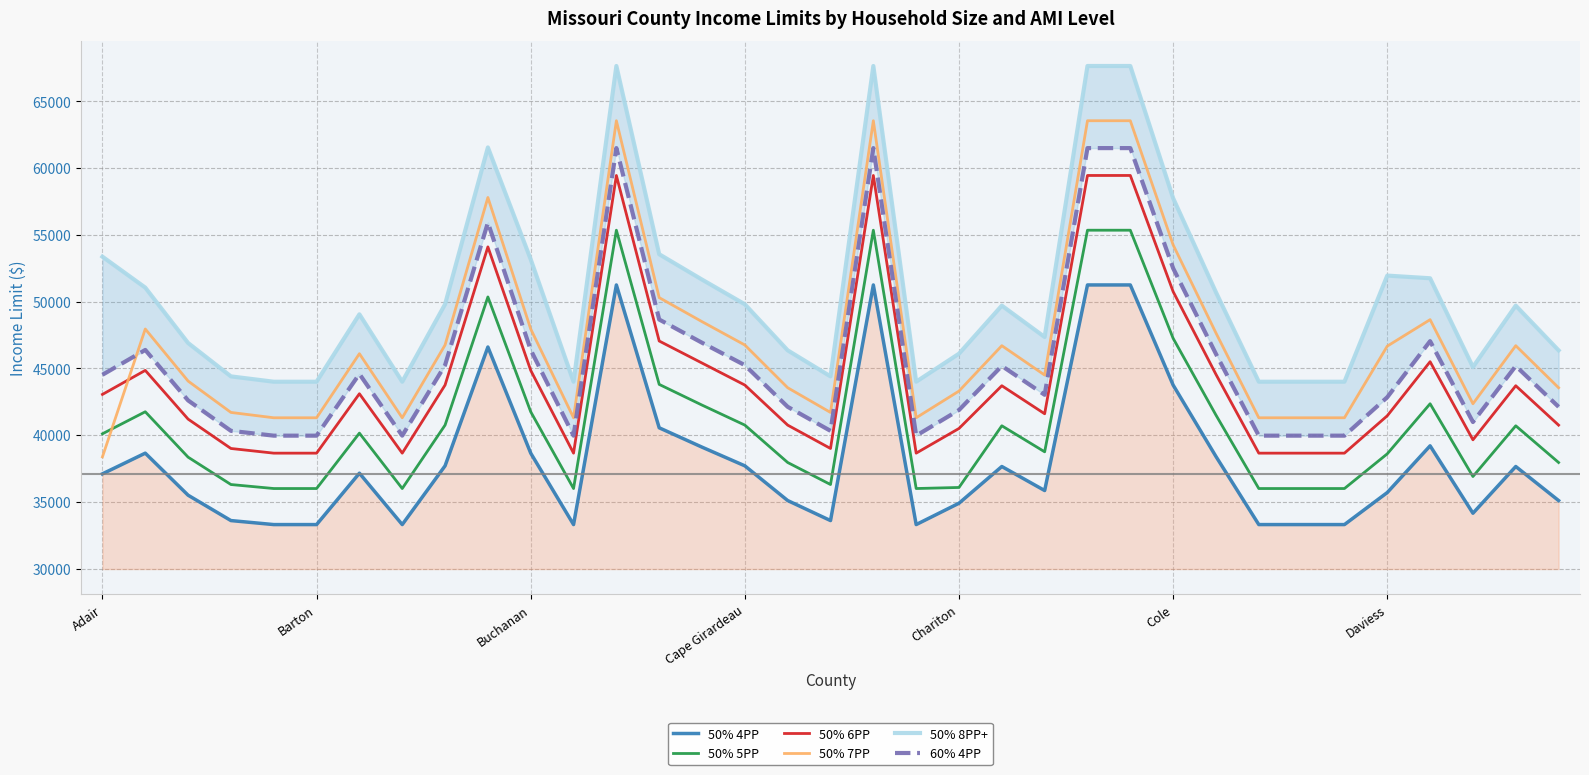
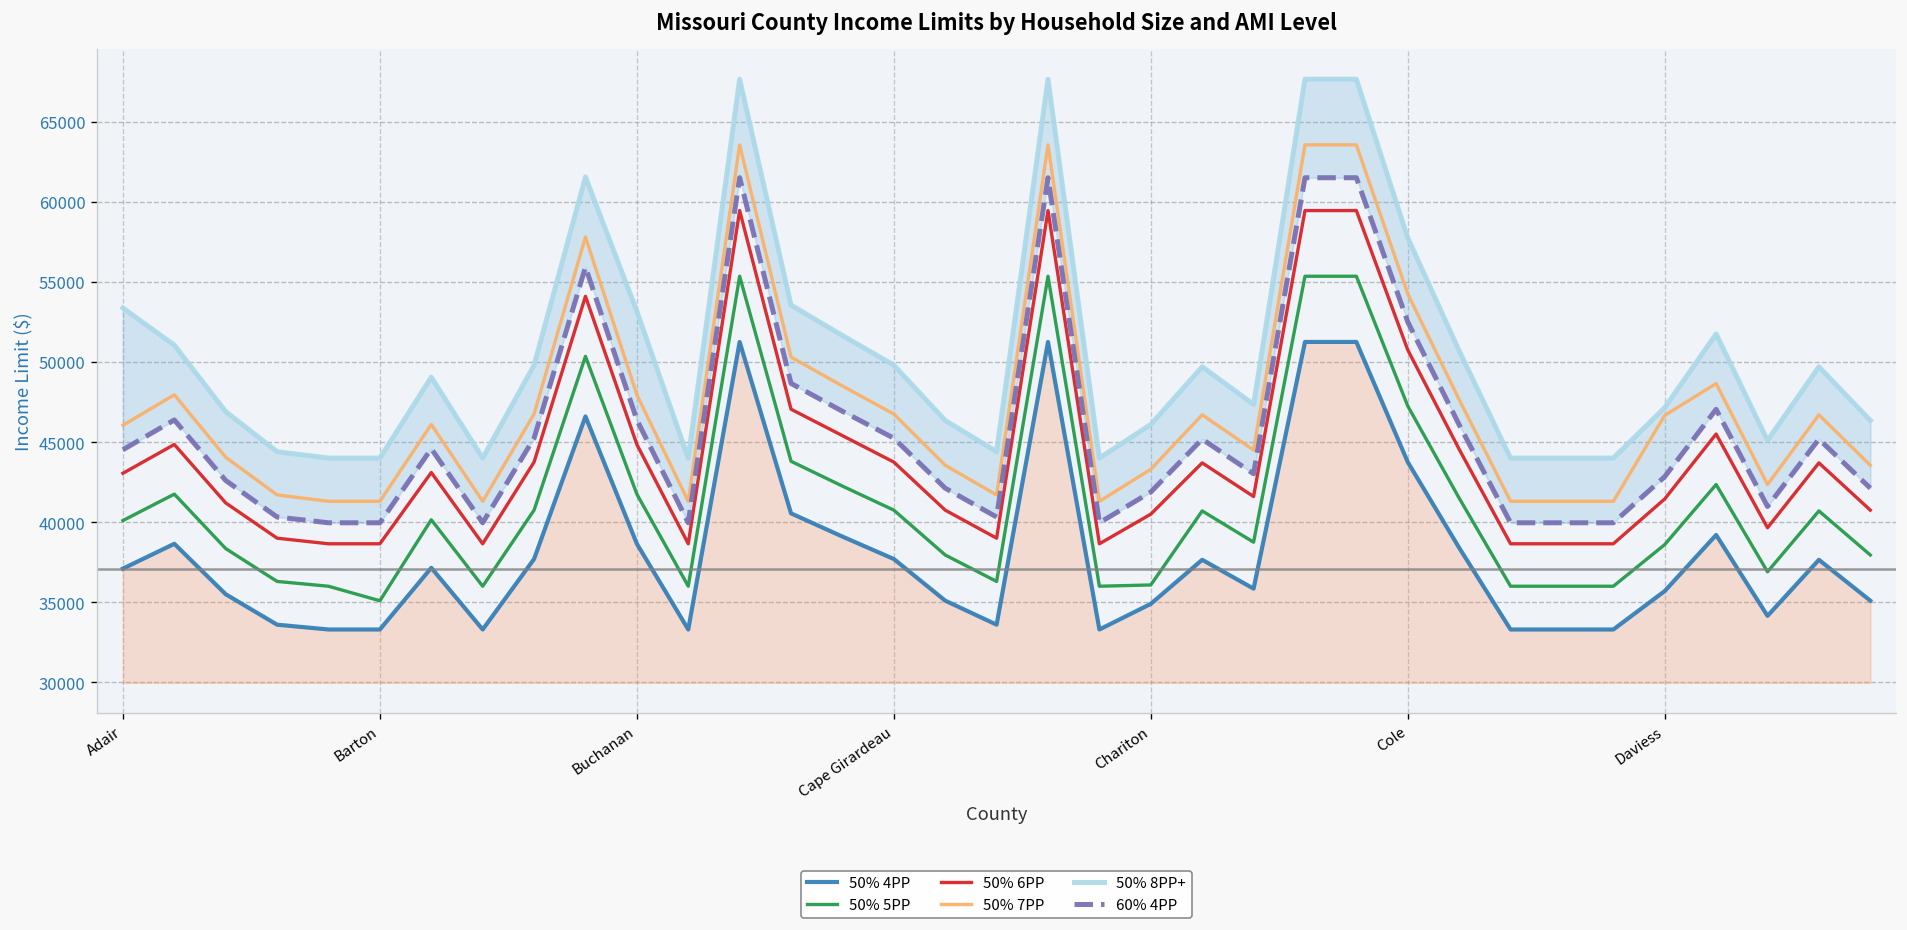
  {
    "50% 4PP": {
      "Adair": 37100,
      "Barton": 33300,
      "Buchanan": 38700,
      "Cape Girardeau": 37700,
      "Chariton": 34900,
      "Cole": 43800,
      "Daviess": 35700
    },
    "50% 5PP": {
      "Adair": 40100,
-     "Barton": 36000,
+     "Barton": 35100,
      "Buchanan": 41800,
      "Cape Girardeau": 40800,
      "Chariton": 36100,
      "Cole": 47300,
      "Daviess": 38600
    },
    "50% 6PP": {
      "Adair": 43100,
      "Barton": 38700,
      "Buchanan": 44900,
      "Cape Girardeau": 43800,
      "Chariton": 40500,
      "Cole": 50800,
      "Daviess": 41500
    },
    "50% 7PP": {
-     "Adair": 38400,
+     "Adair": 46100,
      "Barton": 41300,
      "Buchanan": 48000,
      "Cape Girardeau": 46800,
      "Chariton": 43300,
      "Cole": 54300,
      "Daviess": 46700
    },
    "50% 8PP+": {
      "Adair": 53400,
      "Barton": 44000,
      "Buchanan": 53200,
      "Cape Girardeau": 49800,
      "Chariton": 46100,
      "Cole": 57800,
-     "Daviess": 52000
+     "Daviess": 47200
    },
    "60% 4PP": {
      "Adair": 44500,
      "Barton": 40000,
      "Buchanan": 46400,
      "Cape Girardeau": 45200,
      "Chariton": 41900,
      "Cole": 52500,
      "Daviess": 42800
    }
  }
